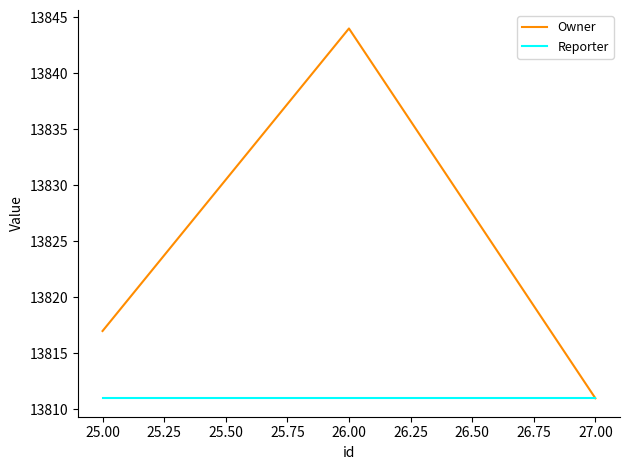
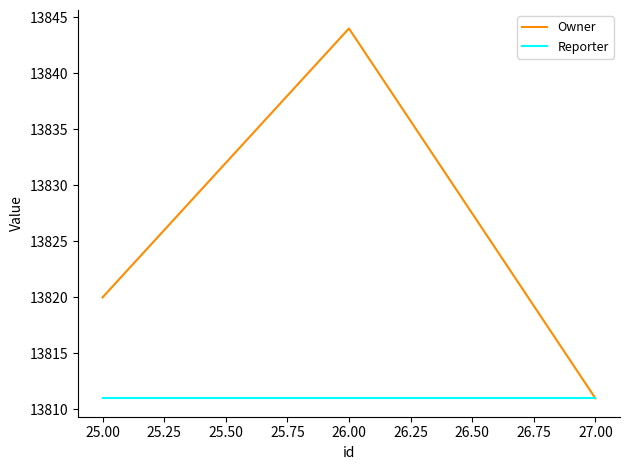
  {
    "Owner": {
-     "25.00": 13817,
+     "25.00": 13820,
      "26.00": 13844
    },
    "Reporter": {
      "25.00": 13811,
      "26.00": 13811
    }
  }
